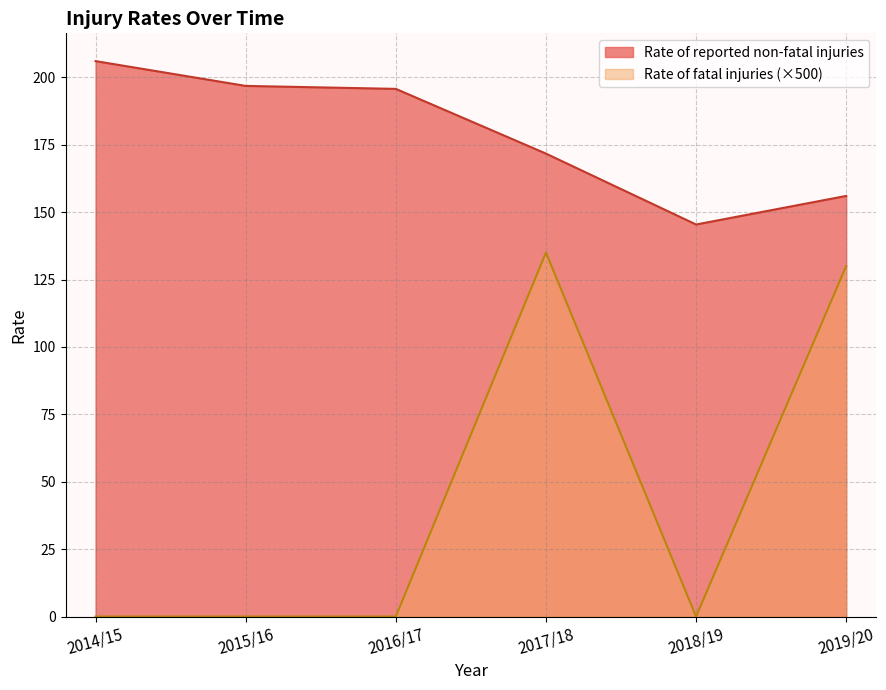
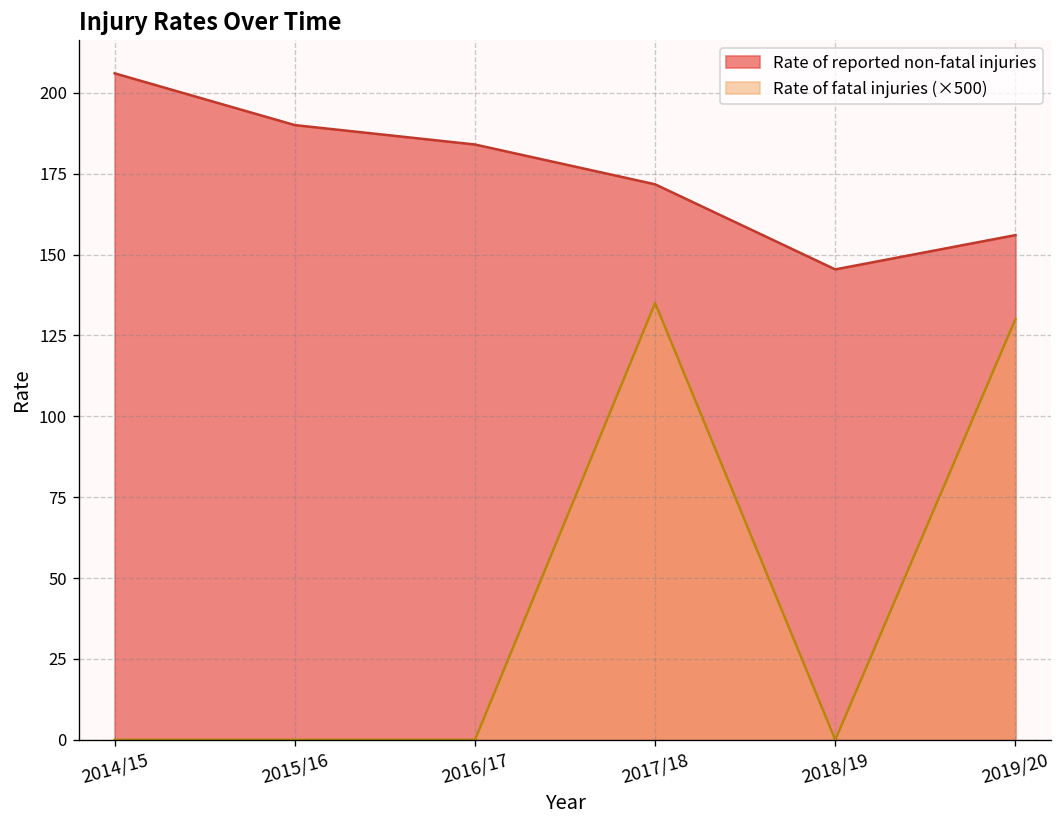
  {
    "Rate of reported non-fatal injuries": {
      "2014/15": 206,
-     "2015/16": 197,
-     "2016/17": 196,
+     "2015/16": 190,
+     "2016/17": 184,
      "2017/18": 172,
      "2018/19": 145,
      "2019/20": 156
    },
    "Rate of fatal injuries (×500)": {
      "2014/15": 0,
      "2015/16": 0,
      "2016/17": 0,
      "2017/18": 135,
      "2018/19": 0,
      "2019/20": 130
    }
  }
